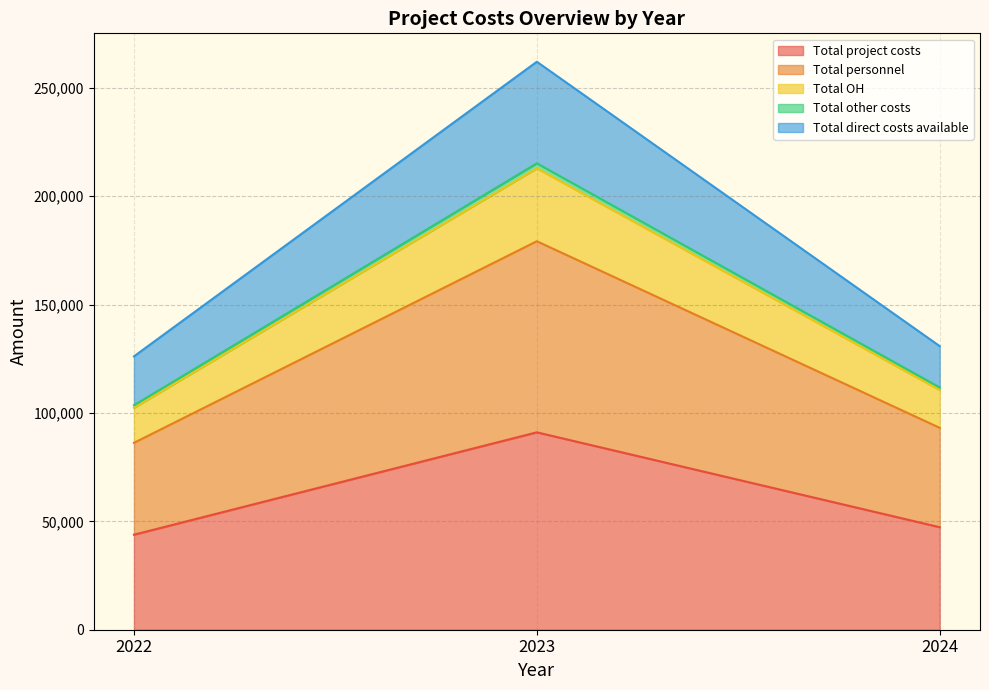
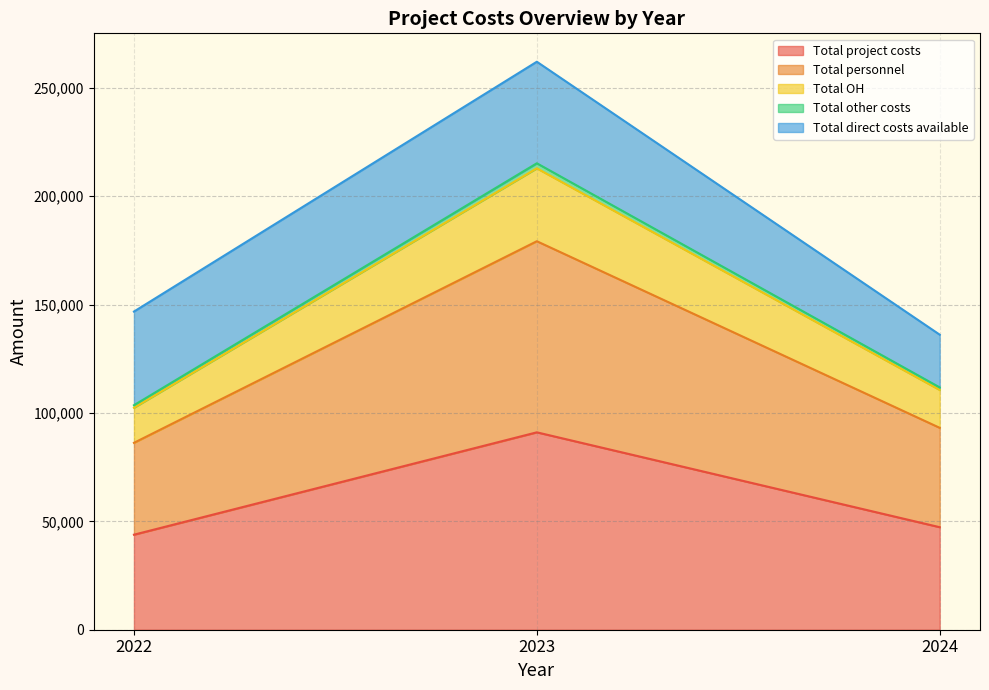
  {
    "Total OH": {
      "2023": "34,000"
    },
    "Total other costs": {
      "2023": "2,000"
    },
    "Total direct costs available": {
-     "2022": "23,000",
+     "2022": "43,000",
      "2023": "47,000",
-     "2024": "19,000"
+     "2024": "24,000"
    }
  }
